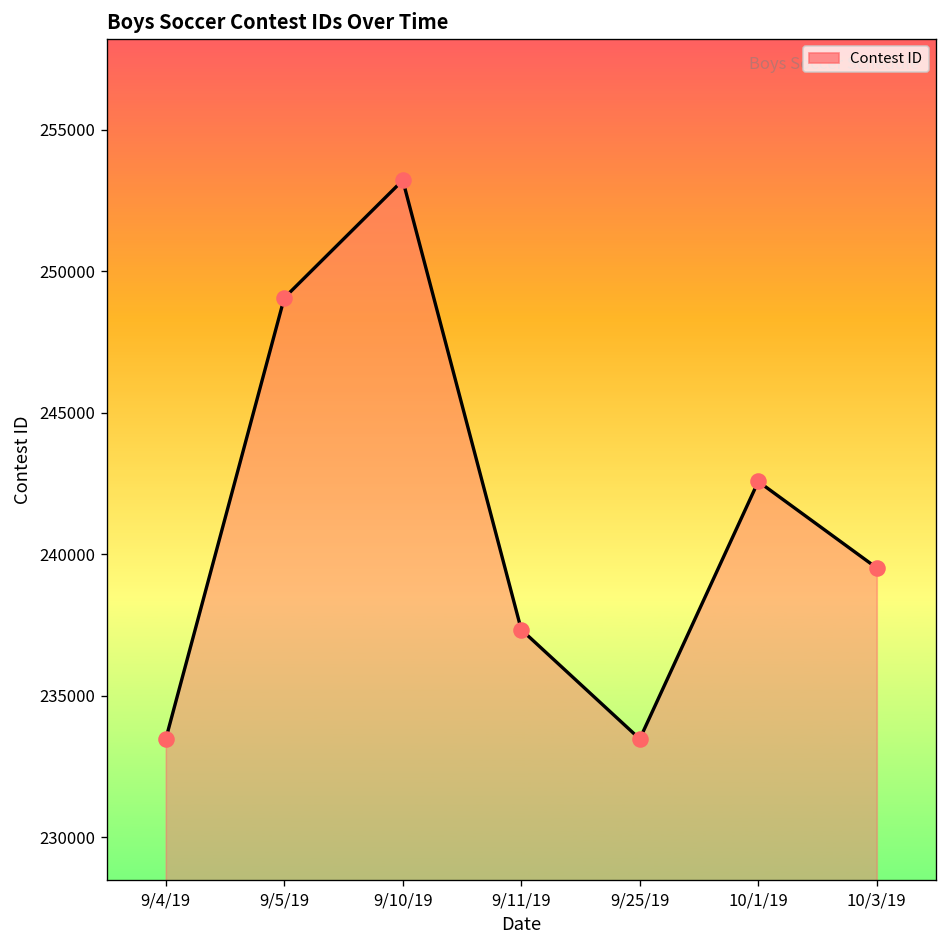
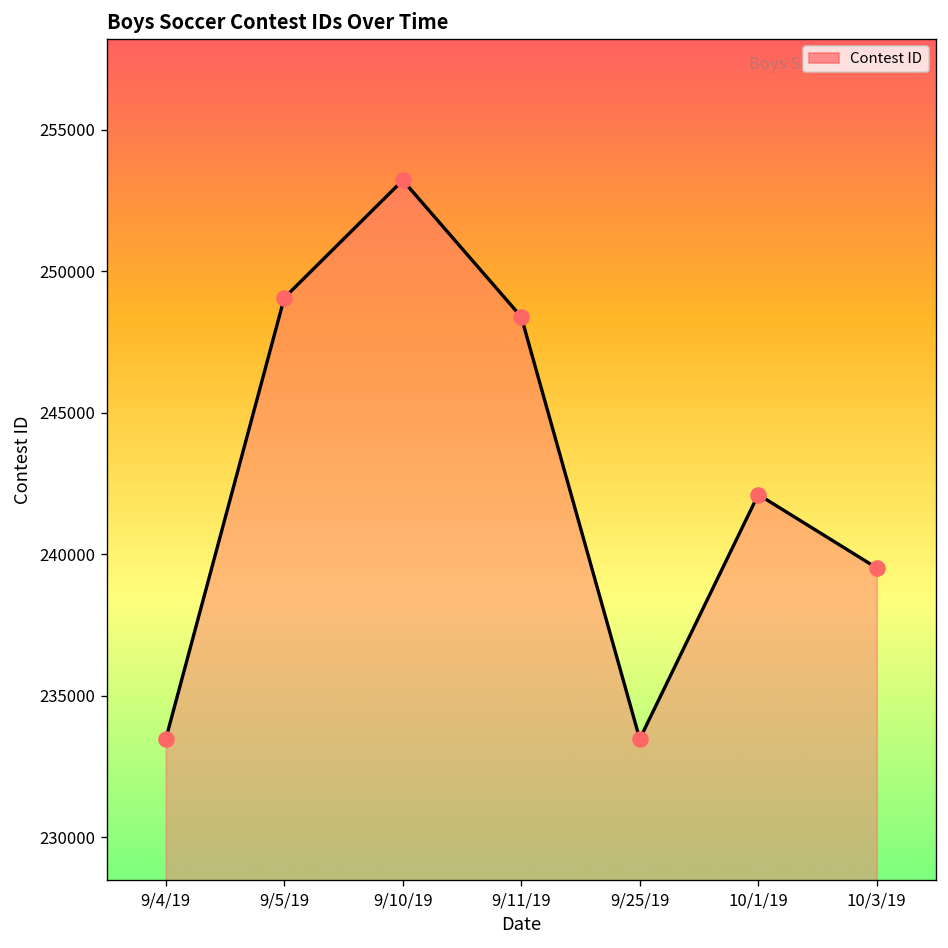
  {
    "9/4/19": 233500,
    "9/5/19": 249100,
    "9/10/19": 253200,
-   "9/11/19": 237300,
+   "9/11/19": 248400,
    "9/25/19": 233500,
-   "10/1/19": 242600,
+   "10/1/19": 242100,
    "10/3/19": 239500
  }
